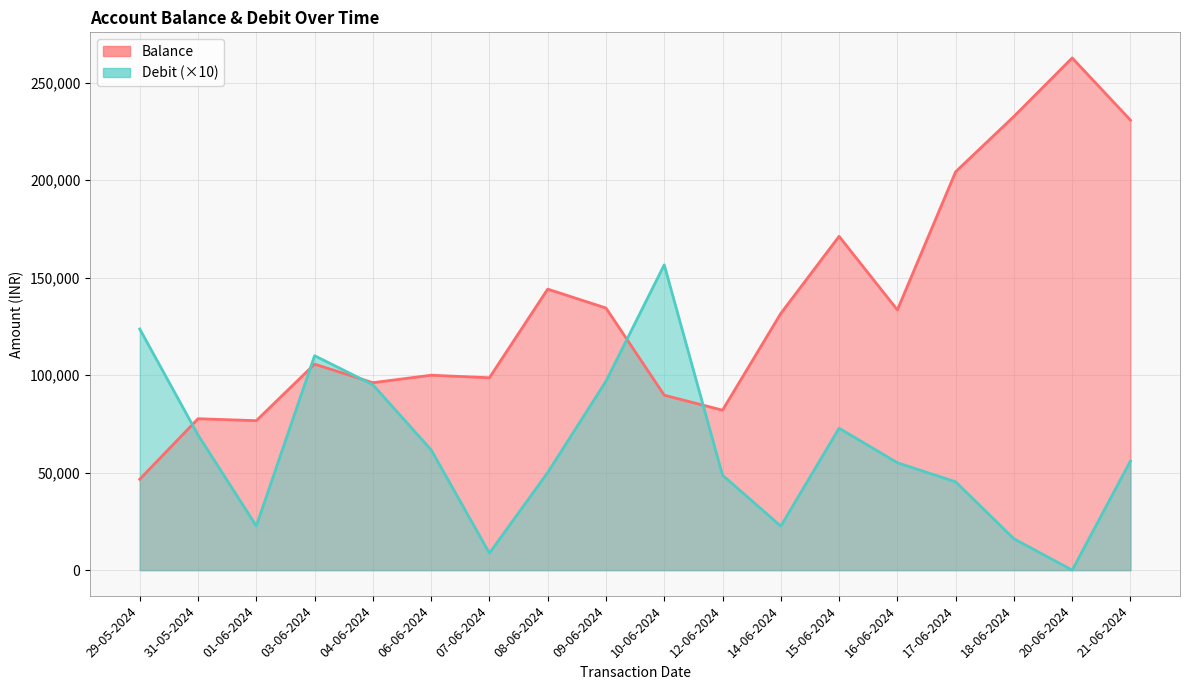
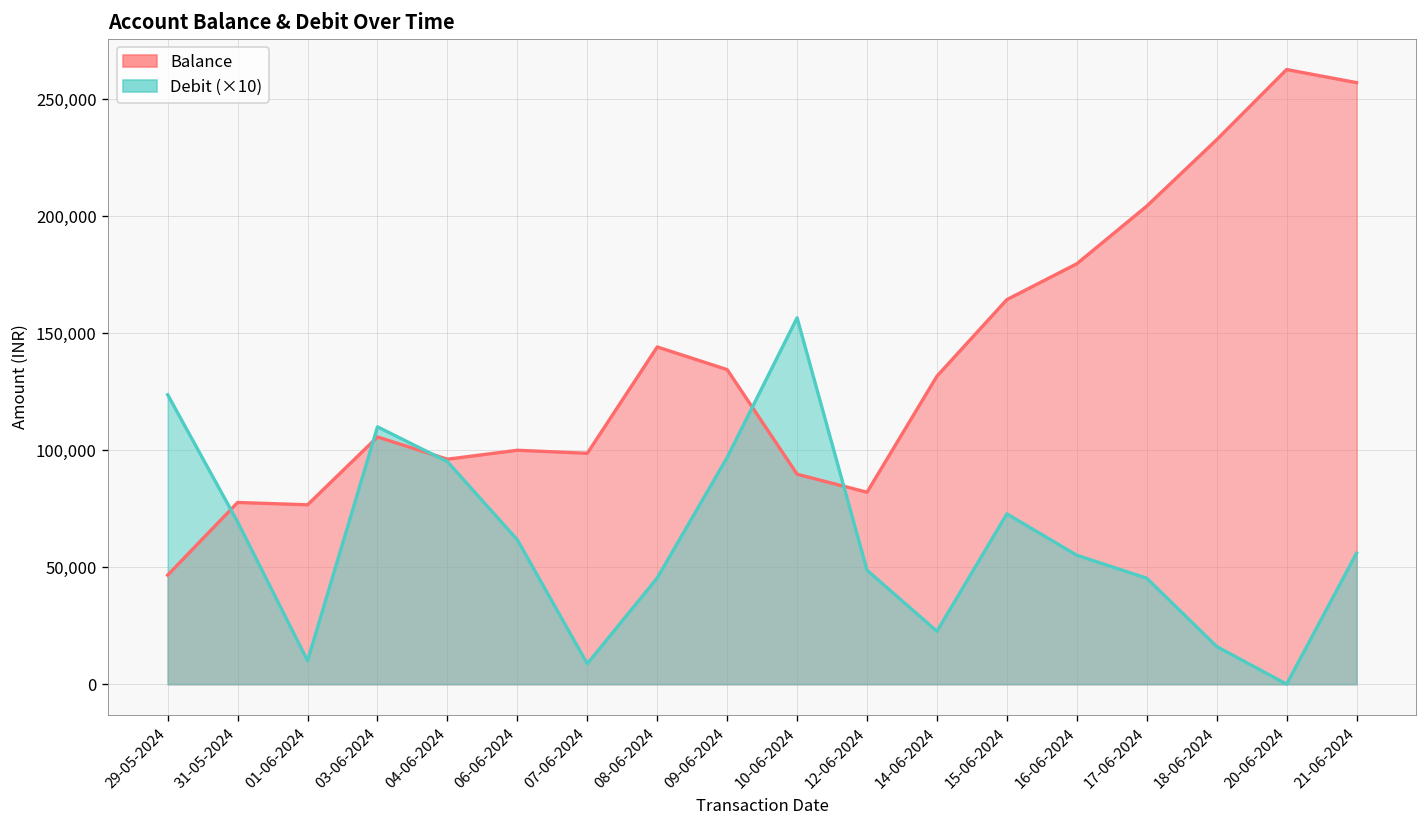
  {
    "Balance": {
      "29-05-2024": "47,000",
      "31-05-2024": "78,000",
      "01-06-2024": "77,000",
      "03-06-2024": "106,000",
      "06-06-2024": "100,000",
      "07-06-2024": "99,000",
      "08-06-2024": "144,000",
      "09-06-2024": "134,000",
      "10-06-2024": "90,000",
      "12-06-2024": "82,000",
      "14-06-2024": "132,000",
-     "15-06-2024": "171,000",
-     "16-06-2024": "133,000",
+     "15-06-2024": "164,000",
+     "16-06-2024": "180,000",
      "17-06-2024": "204,000",
      "18-06-2024": "233,000",
      "20-06-2024": "263,000",
-     "21-06-2024": "231,000"
+     "21-06-2024": "257,000"
    },
    "Debit (×10)": {
      "29-05-2024": "124,000",
      "31-05-2024": "69,000",
-     "01-06-2024": "23,000",
+     "01-06-2024": "10,000",
      "03-06-2024": "110,000",
      "06-06-2024": "62,000",
      "07-06-2024": "9,000",
-     "08-06-2024": "50,000",
+     "08-06-2024": "45,000",
      "09-06-2024": "97,000",
      "10-06-2024": "157,000",
      "12-06-2024": "49,000",
      "14-06-2024": "23,000",
      "15-06-2024": "73,000",
      "16-06-2024": "55,000",
      "17-06-2024": "45,000",
      "18-06-2024": "16,000",
      "20-06-2024": "0",
      "21-06-2024": "56,000"
    }
  }
